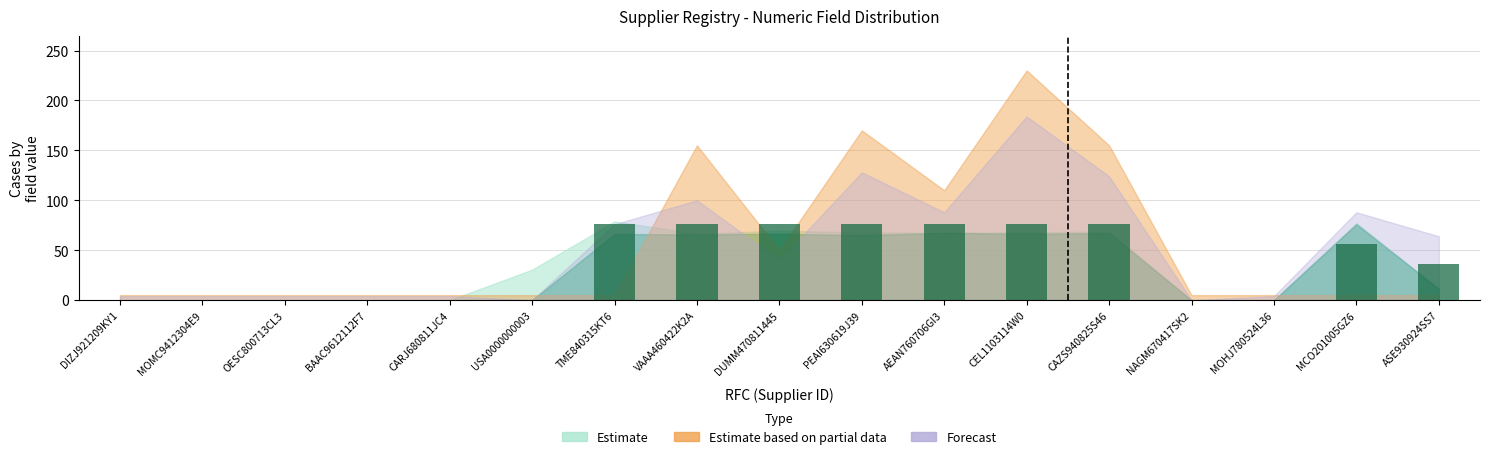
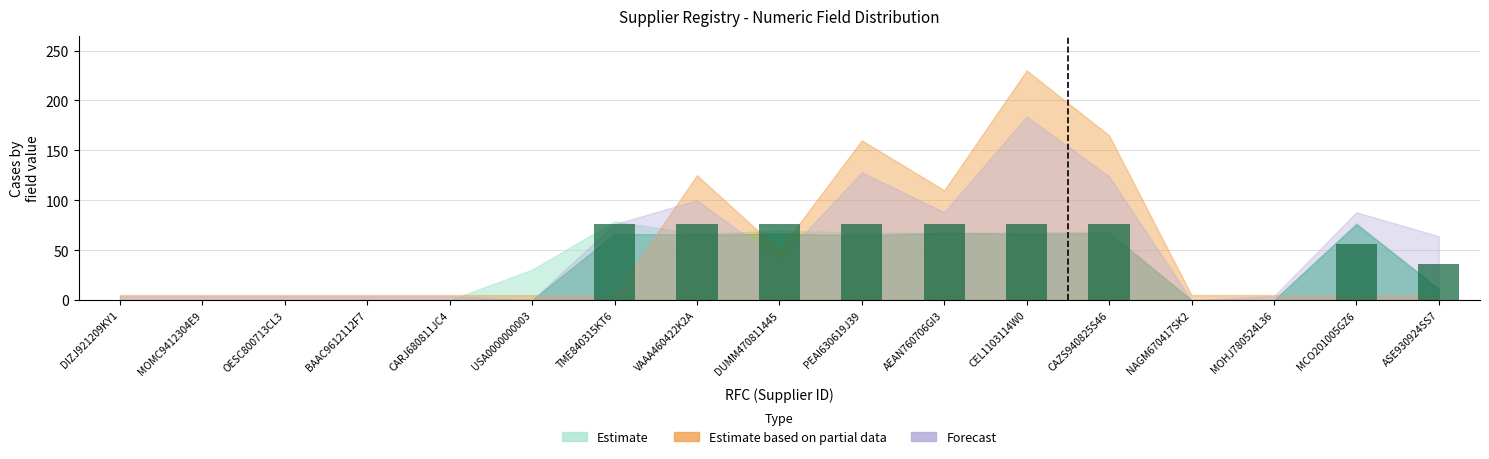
  {
    "Estimate based on partial data": {
      "USA0000000003": 10,
      "TME840315KT6": 10,
-     "VAAA460422K2A": 160,
+     "VAAA460422K2A": 130,
      "DUMM470811445": 50,
-     "PEAI630619J39": 170,
+     "PEAI630619J39": 160,
      "AEAN760706GI3": 110,
      "CEL1103114W0": 230,
-     "CAZS940825S46": 160,
+     "CAZS940825S46": 170,
      "NAGM670417SK2": 10,
      "MCO201005GZ6": 10,
      "ASE930924SS7": 10
    }
  }
